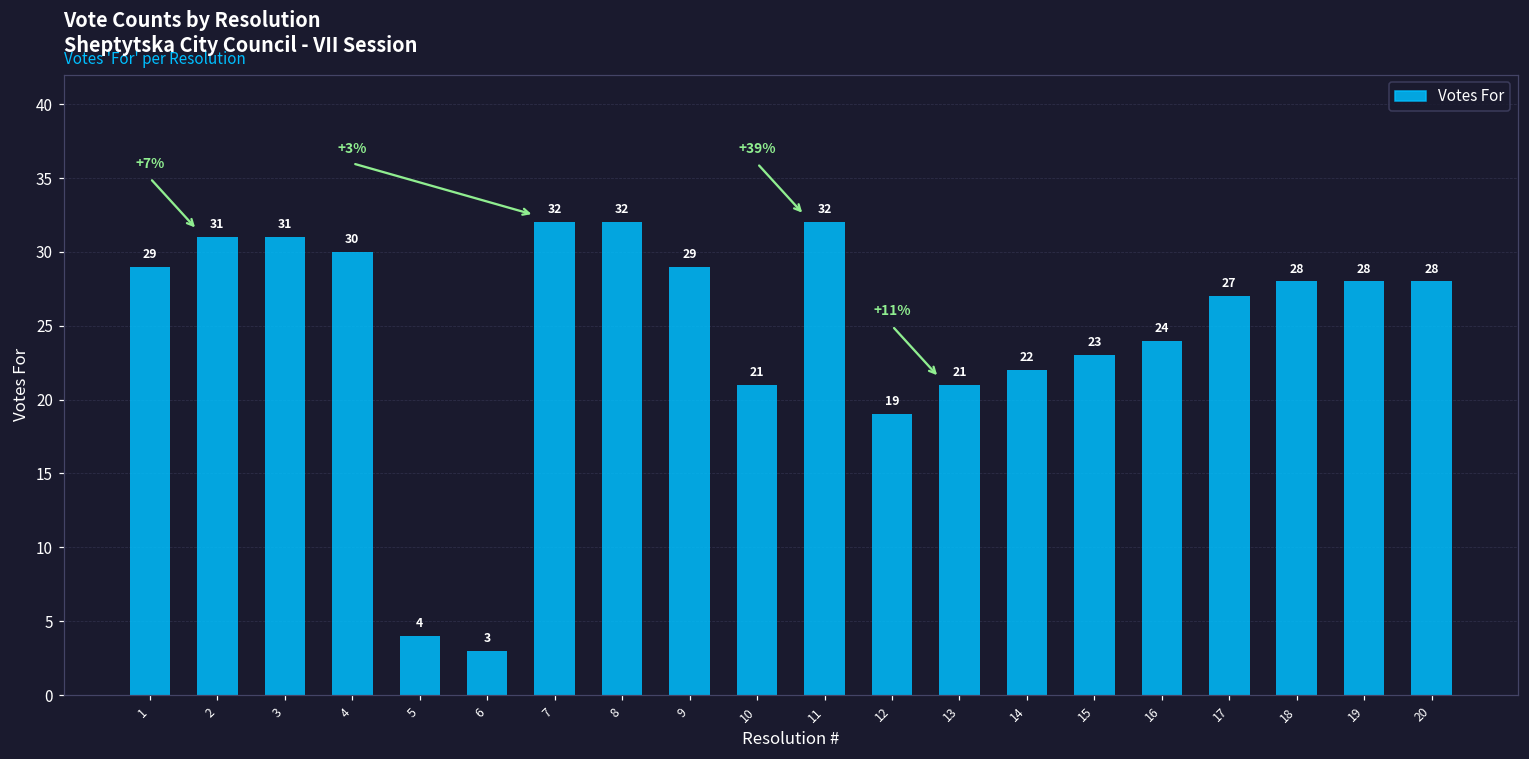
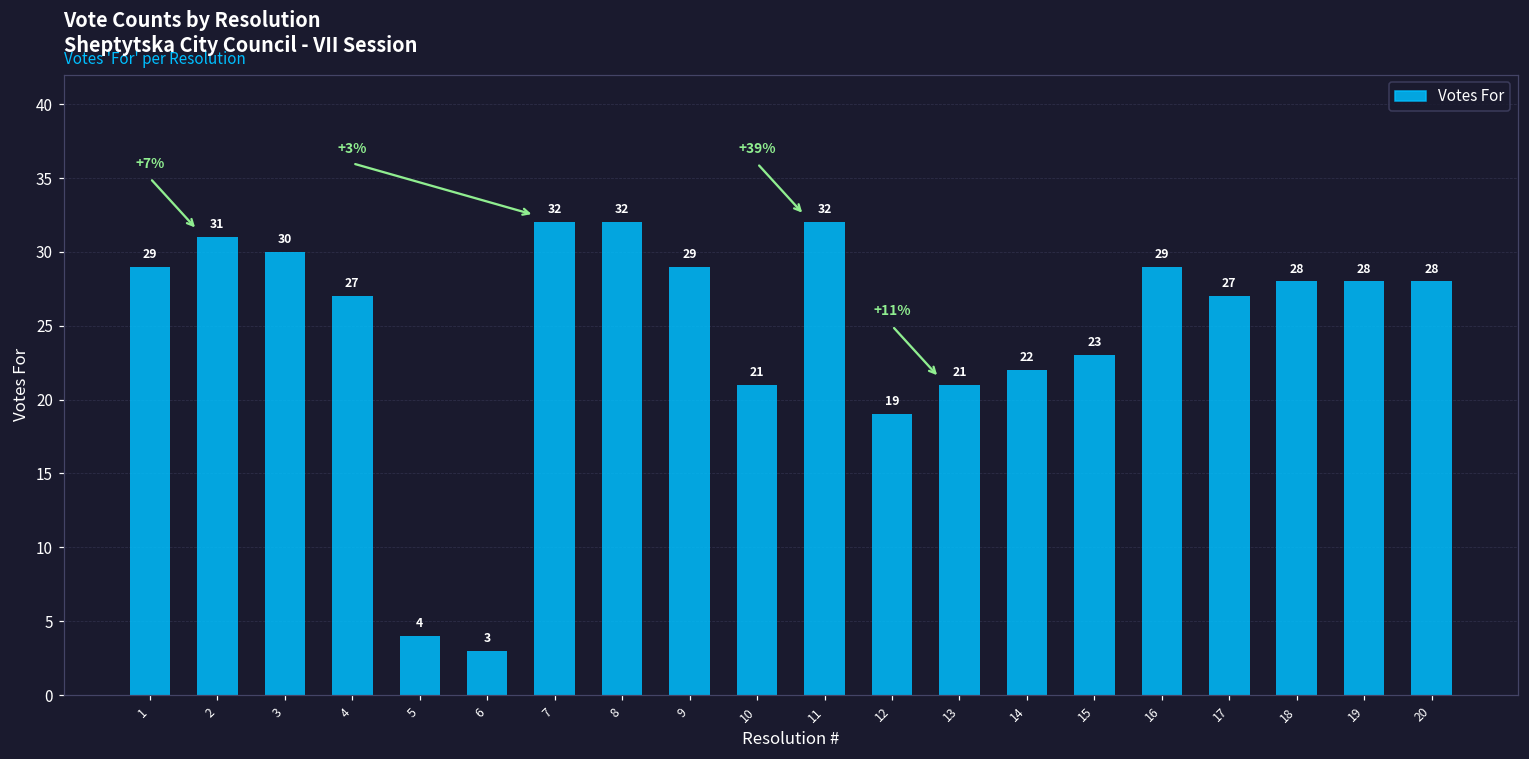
  {
    "1": 29,
    "2": 31,
-   "3": 31,
-   "4": 30,
+   "3": 30,
+   "4": 27,
    "5": 4,
    "6": 3,
    "7": 32,
    "8": 32,
    "9": 29,
    "10": 21,
    "11": 32,
    "12": 19,
    "13": 21,
    "14": 22,
    "15": 23,
-   "16": 24,
+   "16": 29,
    "17": 27,
    "18": 28,
    "19": 28,
    "20": 28
  }
